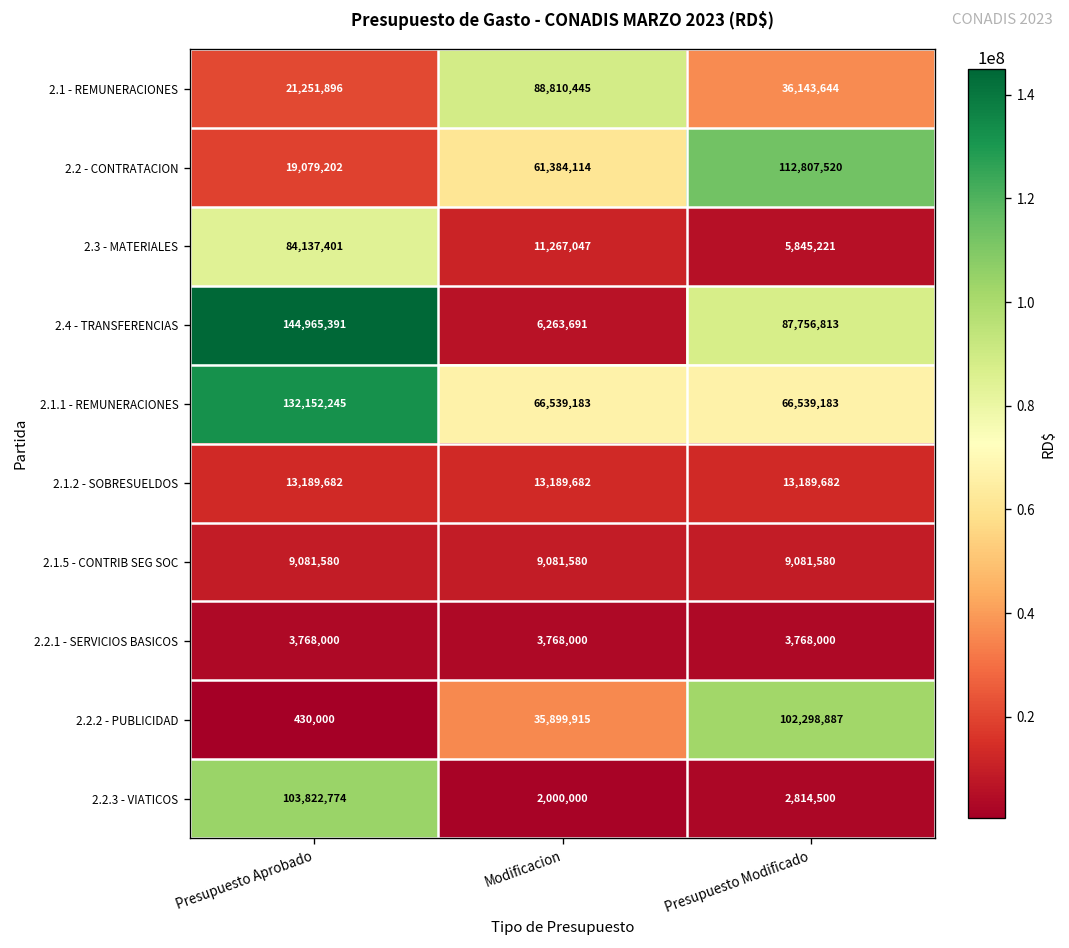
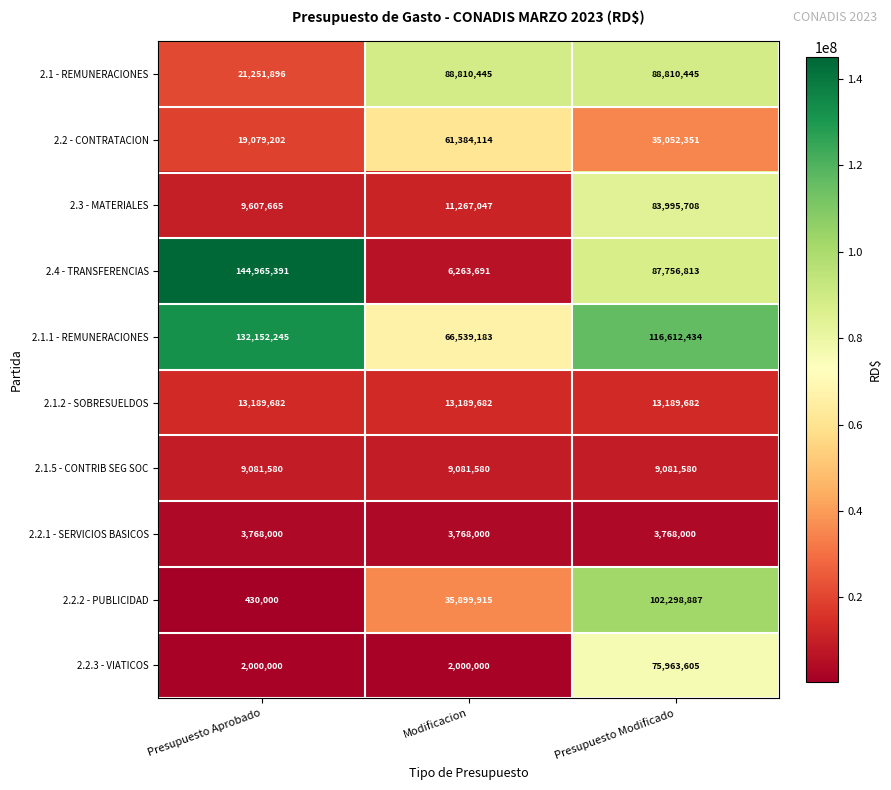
  {
    "2.1 - REMUNERACIONES": {
      "Presupuesto Aprobado": "21,251,896",
      "Modificacion": "88,810,445",
-     "Presupuesto Modificado": "36,143,644"
+     "Presupuesto Modificado": "88,810,445"
    },
    "2.2 - CONTRATACION": {
      "Presupuesto Aprobado": "19,079,202",
      "Modificacion": "61,384,114",
-     "Presupuesto Modificado": "112,807,520"
+     "Presupuesto Modificado": "35,052,351"
    },
    "2.3 - MATERIALES": {
-     "Presupuesto Aprobado": "84,137,401",
+     "Presupuesto Aprobado": "9,607,665",
      "Modificacion": "11,267,047",
-     "Presupuesto Modificado": "5,845,221"
+     "Presupuesto Modificado": "83,995,708"
    },
    "2.4 - TRANSFERENCIAS": {
      "Presupuesto Aprobado": "144,965,391",
      "Modificacion": "6,263,691",
      "Presupuesto Modificado": "87,756,813"
    },
    "2.1.1 - REMUNERACIONES": {
      "Presupuesto Aprobado": "132,152,245",
      "Modificacion": "66,539,183",
-     "Presupuesto Modificado": "66,539,183"
+     "Presupuesto Modificado": "116,612,434"
    },
    "2.1.2 - SOBRESUELDOS": {
      "Presupuesto Aprobado": "13,189,682",
      "Modificacion": "13,189,682",
      "Presupuesto Modificado": "13,189,682"
    },
    "2.1.5 - CONTRIB SEG SOC": {
      "Presupuesto Aprobado": "9,081,580",
      "Modificacion": "9,081,580",
      "Presupuesto Modificado": "9,081,580"
    },
    "2.2.1 - SERVICIOS BASICOS": {
      "Presupuesto Aprobado": "3,768,000",
      "Modificacion": "3,768,000",
      "Presupuesto Modificado": "3,768,000"
    },
    "2.2.2 - PUBLICIDAD": {
      "Presupuesto Aprobado": "430,000",
      "Modificacion": "35,899,915",
      "Presupuesto Modificado": "102,298,887"
    },
    "2.2.3 - VIATICOS": {
-     "Presupuesto Aprobado": "103,822,774",
+     "Presupuesto Aprobado": "2,000,000",
      "Modificacion": "2,000,000",
-     "Presupuesto Modificado": "2,814,500"
+     "Presupuesto Modificado": "75,963,605"
    }
  }
